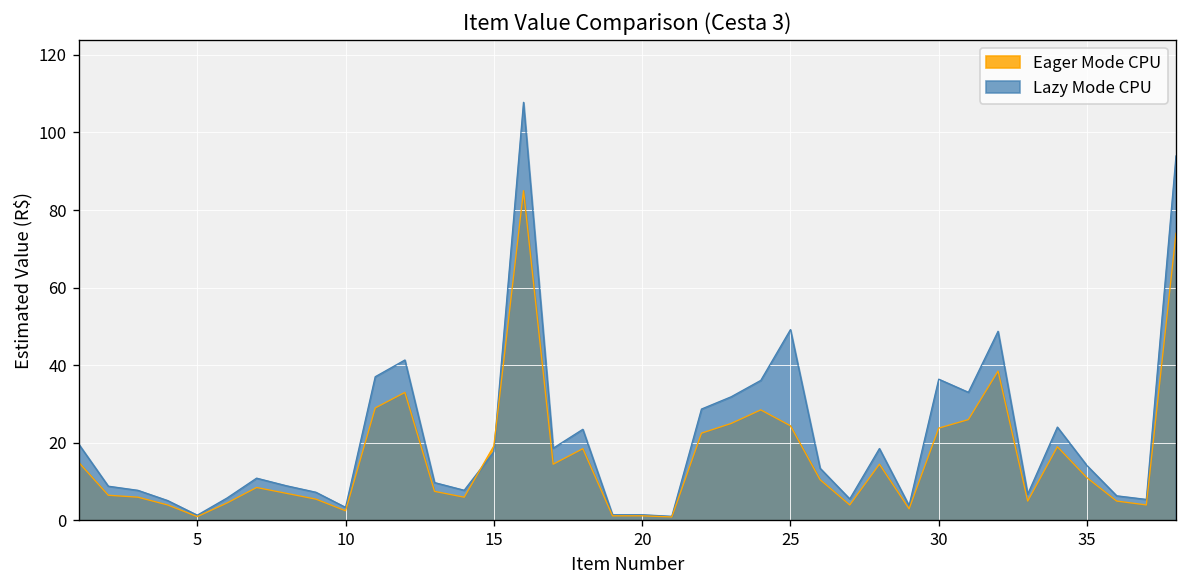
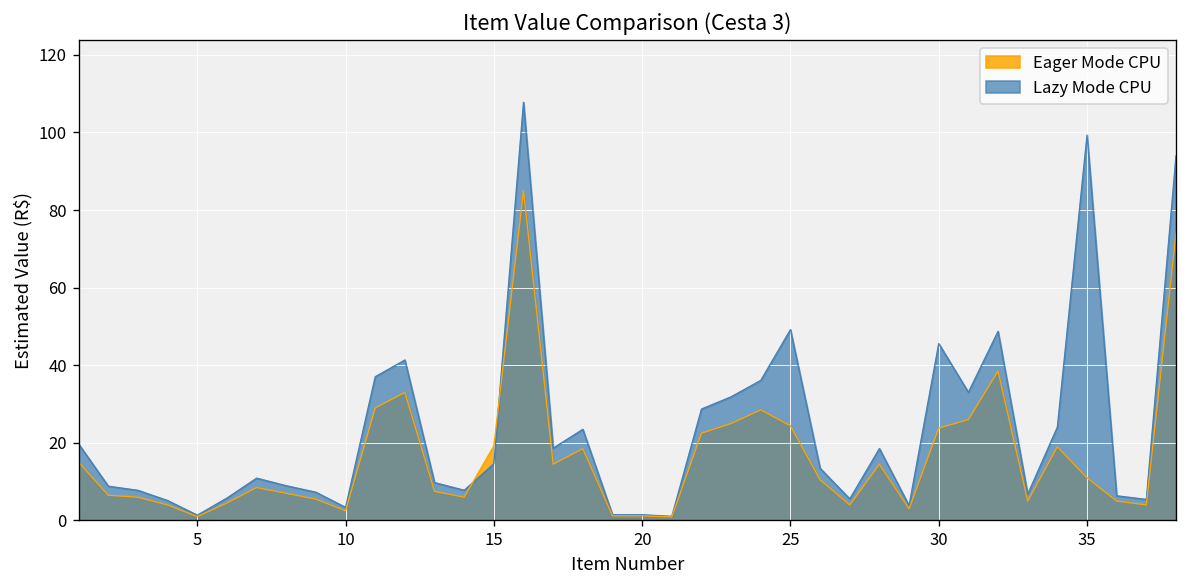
  {
    "Eager Mode CPU": {
      "10": 3,
      "15": 19,
      "25": 24,
      "30": 24,
      "35": 11
    },
    "Lazy Mode CPU": {
      "10": 3,
-     "15": 18,
+     "15": 15,
      "25": 49,
-     "30": 36,
-     "35": 14
+     "30": 46,
+     "35": 99
    }
  }
